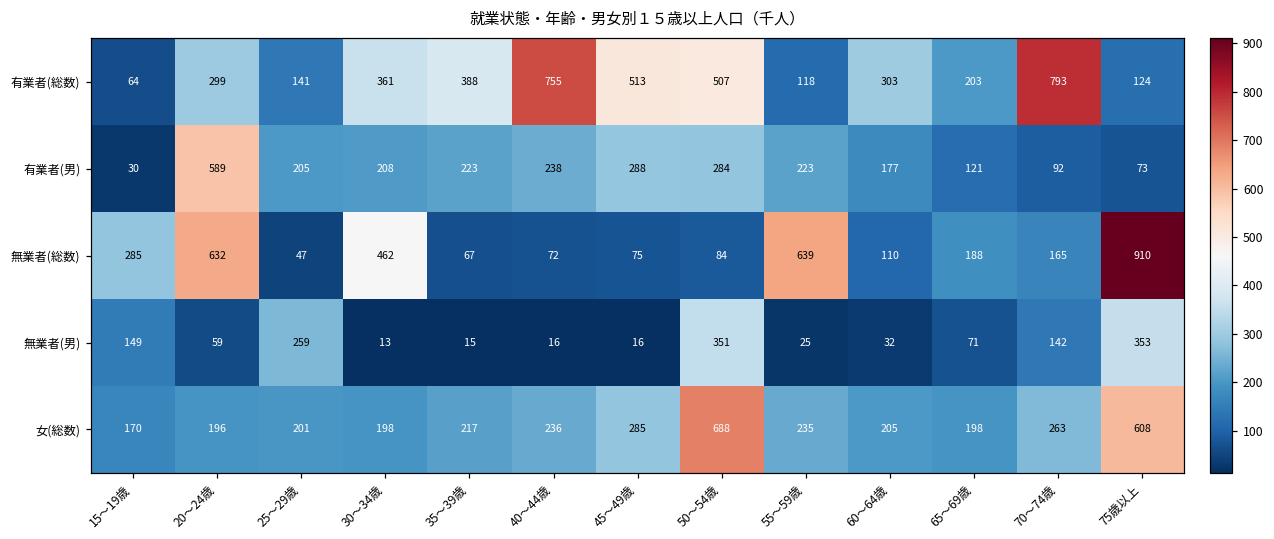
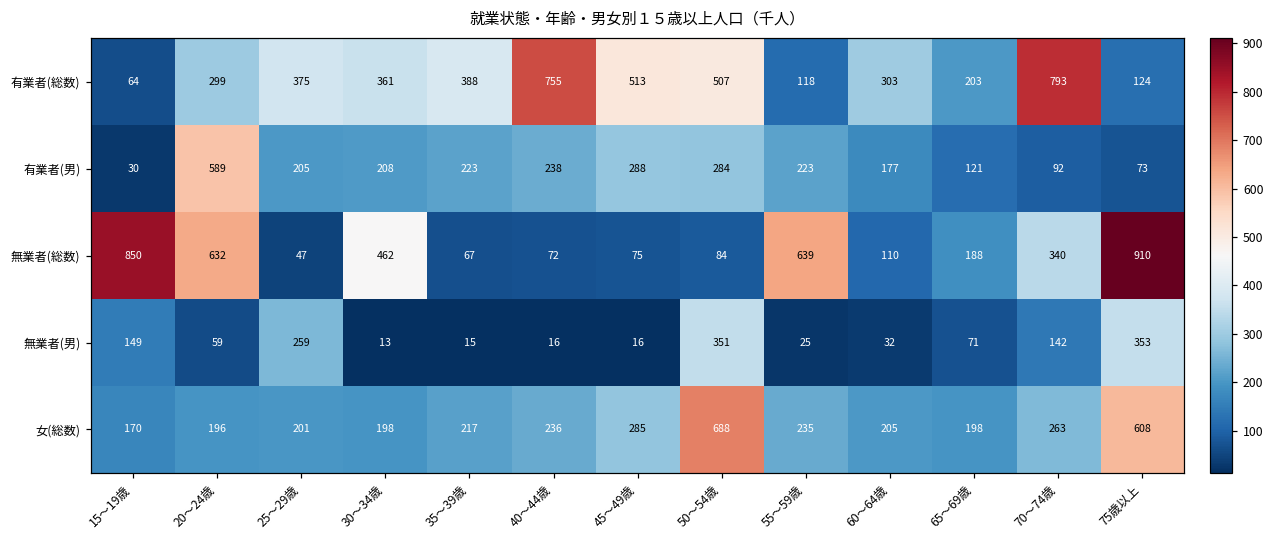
  {
    "有業者(総数)": {
      "15～19歳": 64,
      "20～24歳": 299,
-     "25～29歳": 141,
+     "25～29歳": 375,
      "30～34歳": 361,
      "35～39歳": 388,
      "40～44歳": 755,
      "45～49歳": 513,
      "50～54歳": 507,
      "55～59歳": 118,
      "60～64歳": 303,
      "65～69歳": 203,
      "70～74歳": 793,
      "75歳以上": 124
    },
    "有業者(男)": {
      "15～19歳": 30,
      "20～24歳": 589,
      "25～29歳": 205,
      "30～34歳": 208,
      "35～39歳": 223,
      "40～44歳": 238,
      "45～49歳": 288,
      "50～54歳": 284,
      "55～59歳": 223,
      "60～64歳": 177,
      "65～69歳": 121,
      "70～74歳": 92,
      "75歳以上": 73
    },
    "無業者(総数)": {
-     "15～19歳": 285,
+     "15～19歳": 850,
      "20～24歳": 632,
      "25～29歳": 47,
      "30～34歳": 462,
      "35～39歳": 67,
      "40～44歳": 72,
      "45～49歳": 75,
      "50～54歳": 84,
      "55～59歳": 639,
      "60～64歳": 110,
      "65～69歳": 188,
-     "70～74歳": 165,
+     "70～74歳": 340,
      "75歳以上": 910
    },
    "無業者(男)": {
      "15～19歳": 149,
      "20～24歳": 59,
      "25～29歳": 259,
      "30～34歳": 13,
      "35～39歳": 15,
      "40～44歳": 16,
      "45～49歳": 16,
      "50～54歳": 351,
      "55～59歳": 25,
      "60～64歳": 32,
      "65～69歳": 71,
      "70～74歳": 142,
      "75歳以上": 353
    },
    "女(総数)": {
      "15～19歳": 170,
      "20～24歳": 196,
      "25～29歳": 201,
      "30～34歳": 198,
      "35～39歳": 217,
      "40～44歳": 236,
      "45～49歳": 285,
      "50～54歳": 688,
      "55～59歳": 235,
      "60～64歳": 205,
      "65～69歳": 198,
      "70～74歳": 263,
      "75歳以上": 608
    }
  }
